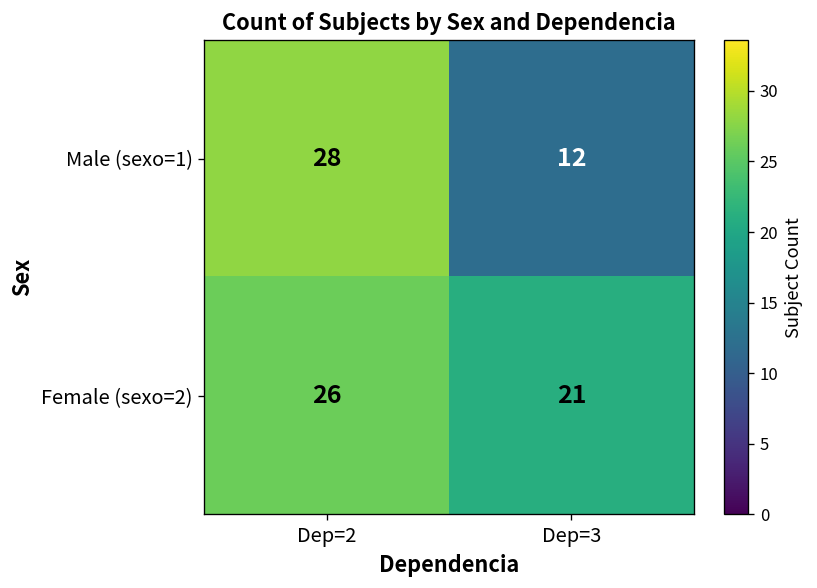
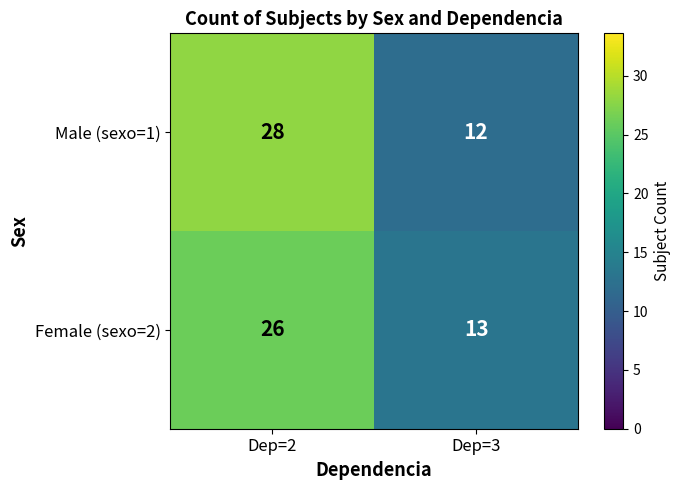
  {
    "Male (sexo=1)": {
      "Dep=2": 28,
      "Dep=3": 12
    },
    "Female (sexo=2)": {
      "Dep=2": 26,
-     "Dep=3": 21
+     "Dep=3": 13
    }
  }
